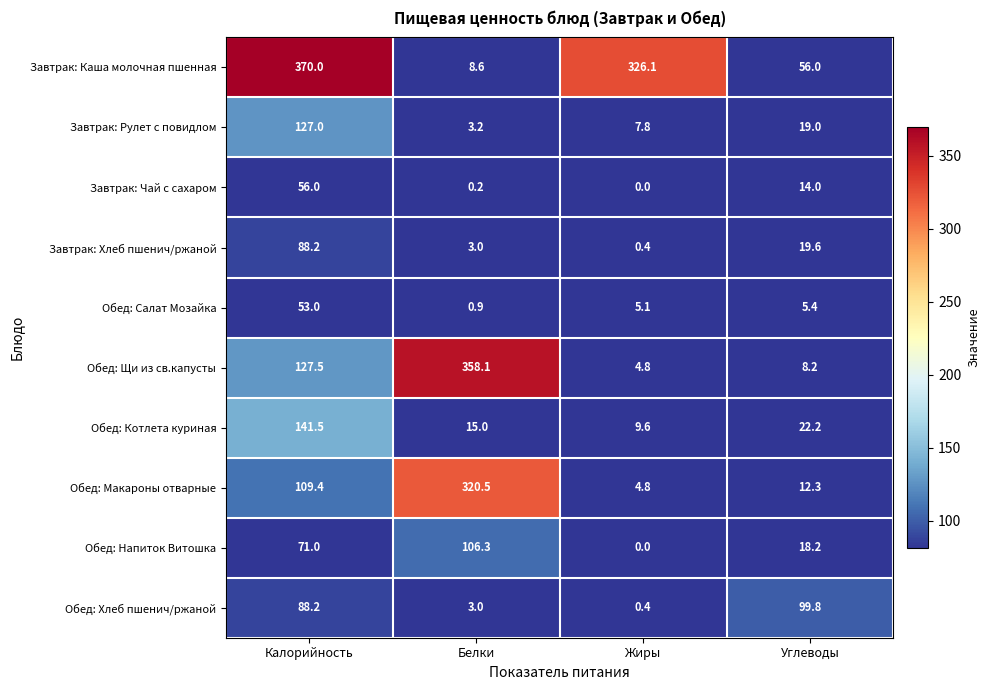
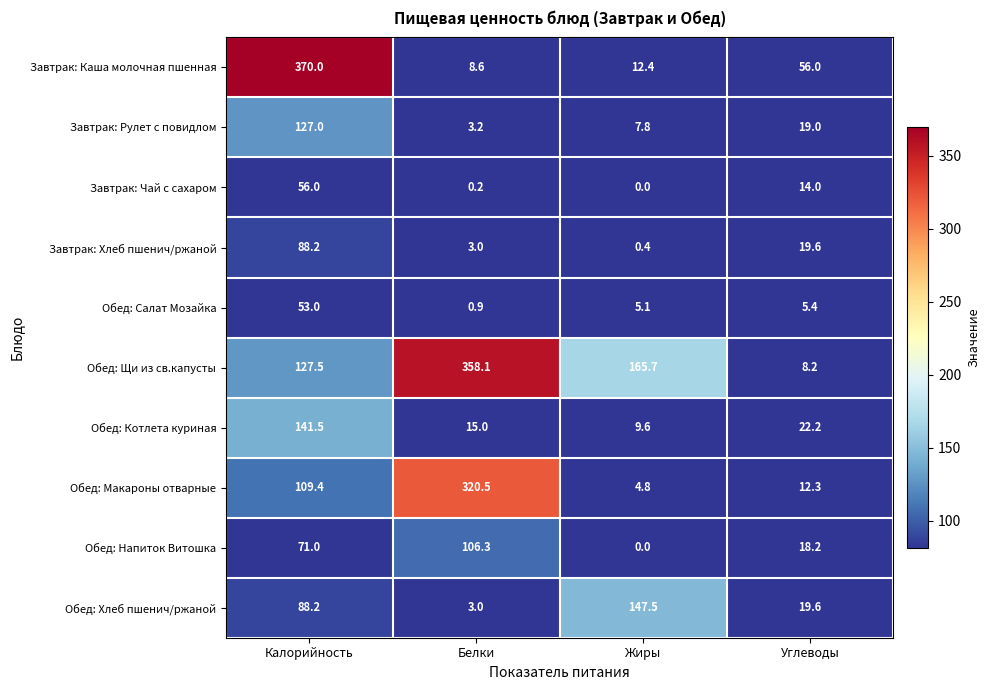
  {
    "Завтрак: Каша молочная пшенная": {
      "Калорийность": 370.0,
      "Белки": 8.6,
-     "Жиры": 326.1,
+     "Жиры": 12.4,
      "Углеводы": 56.0
    },
    "Завтрак: Рулет с повидлом": {
      "Калорийность": 127.0,
      "Белки": 3.2,
      "Жиры": 7.8,
      "Углеводы": 19.0
    },
    "Завтрак: Чай с сахаром": {
      "Калорийность": 56.0,
      "Белки": 0.2,
      "Жиры": 0.0,
      "Углеводы": 14.0
    },
    "Завтрак: Хлеб пшенич/ржаной": {
      "Калорийность": 88.2,
      "Белки": 3.0,
      "Жиры": 0.4,
      "Углеводы": 19.6
    },
    "Обед: Салат Мозайка": {
      "Калорийность": 53.0,
      "Белки": 0.9,
      "Жиры": 5.1,
      "Углеводы": 5.4
    },
    "Обед: Щи из св.капусты": {
      "Калорийность": 127.5,
      "Белки": 358.1,
-     "Жиры": 4.8,
+     "Жиры": 165.7,
      "Углеводы": 8.2
    },
    "Обед: Котлета куриная": {
      "Калорийность": 141.5,
      "Белки": 15.0,
      "Жиры": 9.6,
      "Углеводы": 22.2
    },
    "Обед: Макароны отварные": {
      "Калорийность": 109.4,
      "Белки": 320.5,
      "Жиры": 4.8,
      "Углеводы": 12.3
    },
    "Обед: Напиток Витошка": {
      "Калорийность": 71.0,
      "Белки": 106.3,
      "Жиры": 0.0,
      "Углеводы": 18.2
    },
    "Обед: Хлеб пшенич/ржаной": {
      "Калорийность": 88.2,
      "Белки": 3.0,
-     "Жиры": 0.4,
-     "Углеводы": 99.8
+     "Жиры": 147.5,
+     "Углеводы": 19.6
    }
  }
